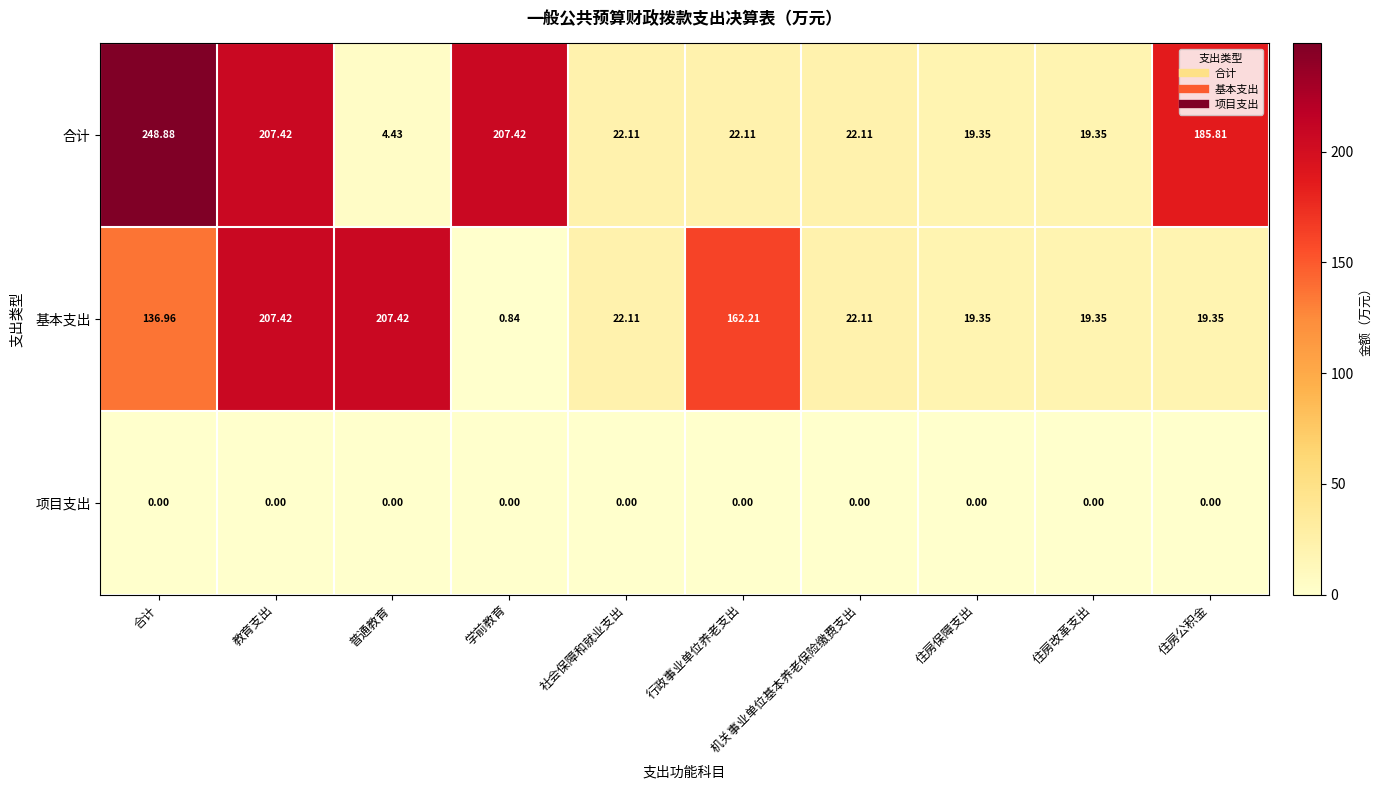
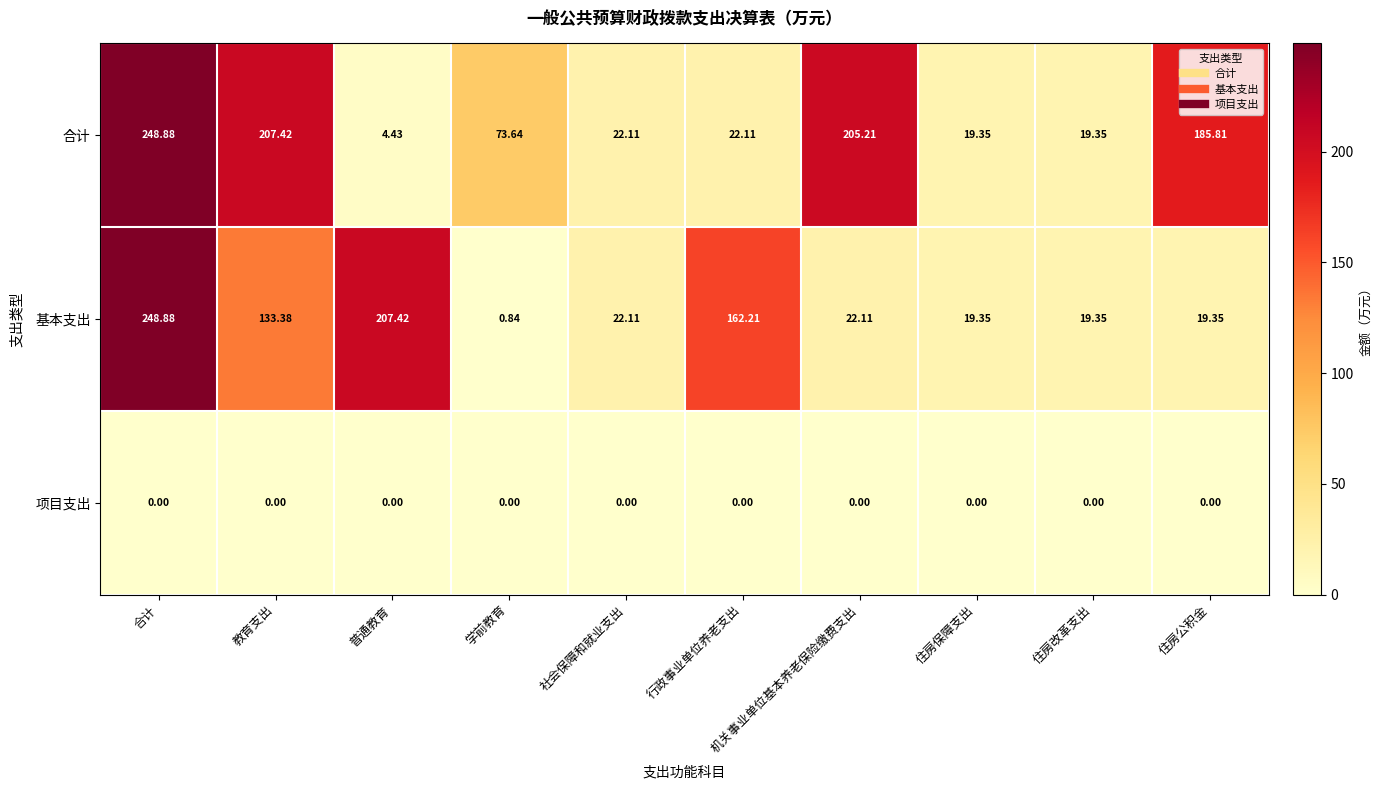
  {
    "合计": {
      "合计": 248.88,
      "教育支出": 207.42,
      "普通教育": 4.43,
-     "学前教育": 207.42,
+     "学前教育": 73.64,
      "社会保障和就业支出": 22.11,
      "行政事业单位养老支出": 22.11,
-     "机关事业单位基本养老保险缴费支出": 22.11,
+     "机关事业单位基本养老保险缴费支出": 205.21,
      "住房保障支出": 19.35,
      "住房改革支出": 19.35,
      "住房公积金": 185.81
    },
    "基本支出": {
-     "合计": 136.96,
-     "教育支出": 207.42,
+     "合计": 248.88,
+     "教育支出": 133.38,
      "普通教育": 207.42,
      "学前教育": 0.84,
      "社会保障和就业支出": 22.11,
      "行政事业单位养老支出": 162.21,
      "机关事业单位基本养老保险缴费支出": 22.11,
      "住房保障支出": 19.35,
      "住房改革支出": 19.35,
      "住房公积金": 19.35
    },
    "项目支出": {
      "合计": 0.00,
      "教育支出": 0.00,
      "普通教育": 0.00,
      "学前教育": 0.00,
      "社会保障和就业支出": 0.00,
      "行政事业单位养老支出": 0.00,
      "机关事业单位基本养老保险缴费支出": 0.00,
      "住房保障支出": 0.00,
      "住房改革支出": 0.00,
      "住房公积金": 0.00
    }
  }
